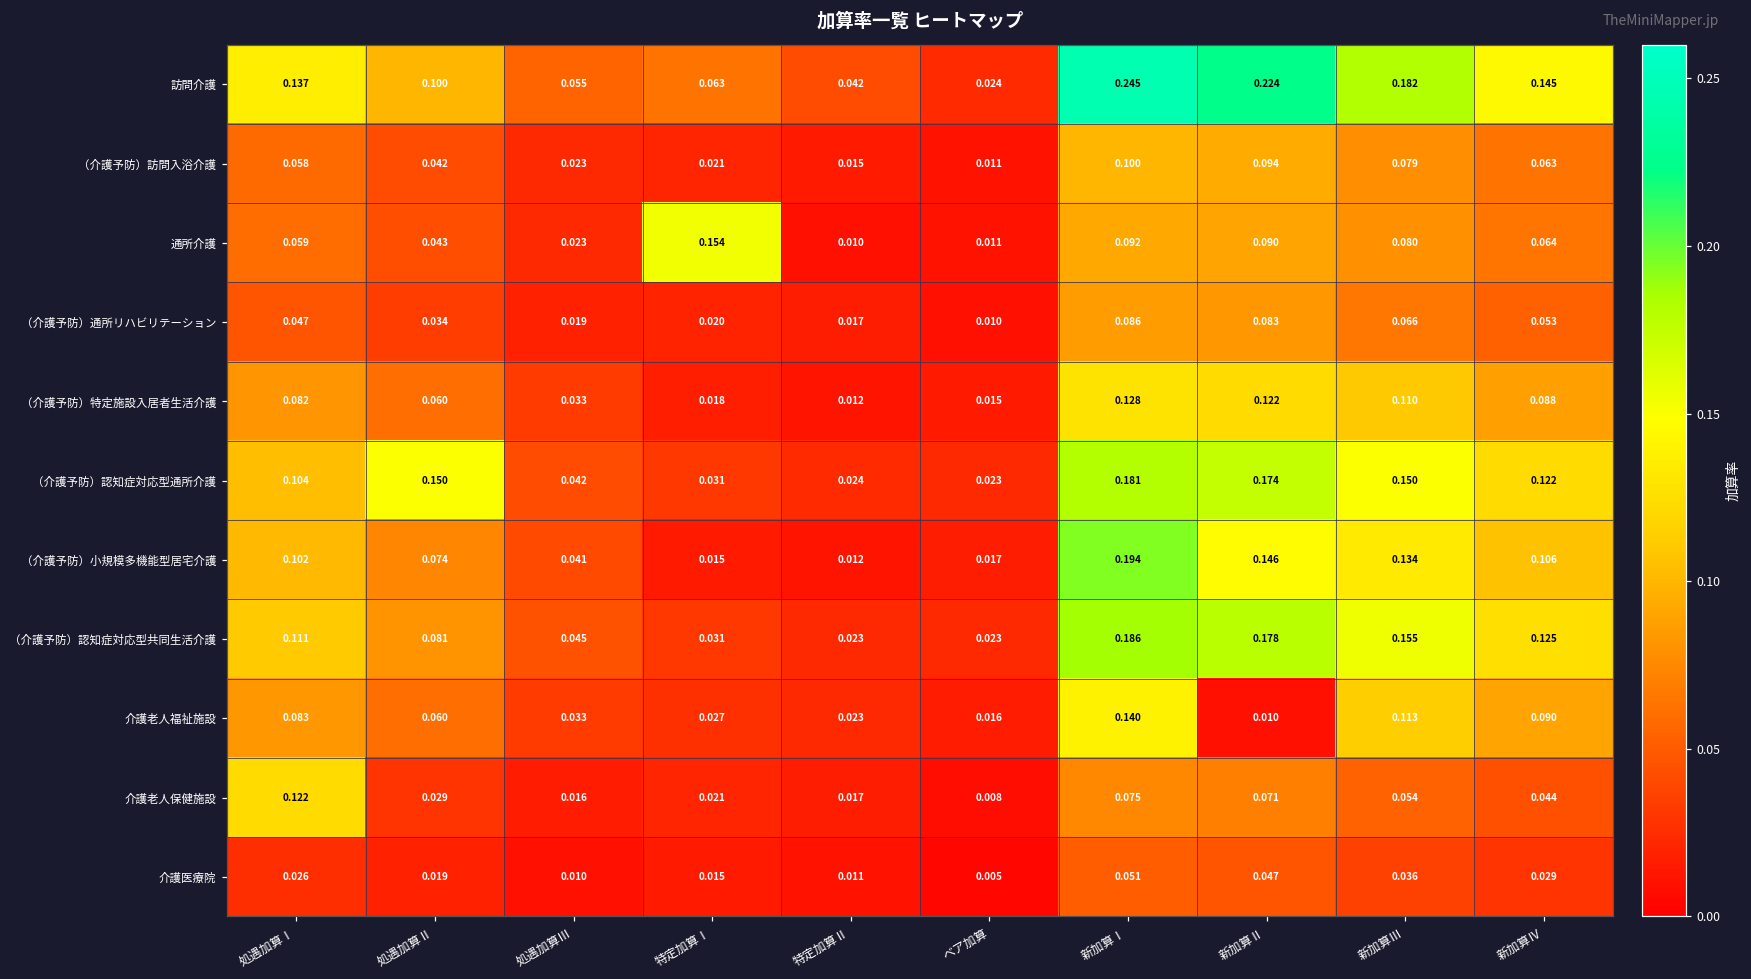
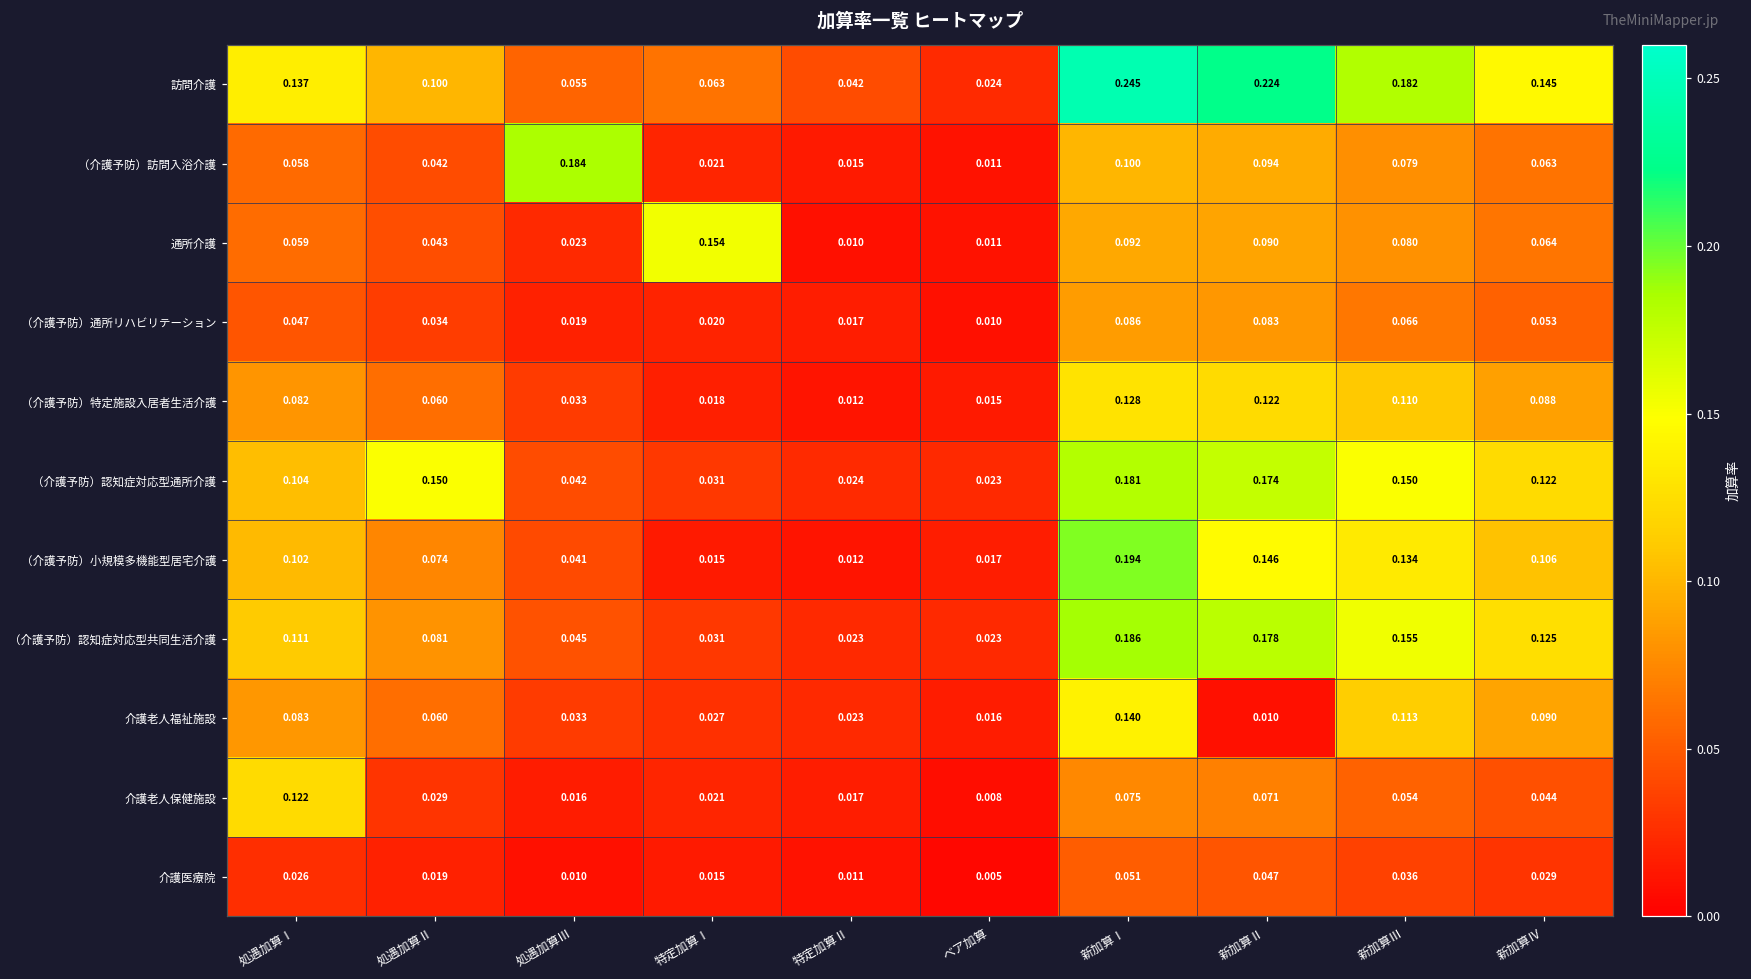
  {
    "訪問介護": {
      "処遇加算Ⅰ": 0.137,
      "処遇加算Ⅱ": 0.100,
      "処遇加算Ⅲ": 0.055,
      "特定加算Ⅰ": 0.063,
      "特定加算Ⅱ": 0.042,
      "ベア加算": 0.024,
      "新加算Ⅰ": 0.245,
      "新加算Ⅱ": 0.224,
      "新加算Ⅲ": 0.182,
      "新加算Ⅳ": 0.145
    },
    "（介護予防）訪問入浴介護": {
      "処遇加算Ⅰ": 0.058,
      "処遇加算Ⅱ": 0.042,
-     "処遇加算Ⅲ": 0.023,
+     "処遇加算Ⅲ": 0.184,
      "特定加算Ⅰ": 0.021,
      "特定加算Ⅱ": 0.015,
      "ベア加算": 0.011,
      "新加算Ⅰ": 0.100,
      "新加算Ⅱ": 0.094,
      "新加算Ⅲ": 0.079,
      "新加算Ⅳ": 0.063
    },
    "通所介護": {
      "処遇加算Ⅰ": 0.059,
      "処遇加算Ⅱ": 0.043,
      "処遇加算Ⅲ": 0.023,
      "特定加算Ⅰ": 0.154,
      "特定加算Ⅱ": 0.010,
      "ベア加算": 0.011,
      "新加算Ⅰ": 0.092,
      "新加算Ⅱ": 0.090,
      "新加算Ⅲ": 0.080,
      "新加算Ⅳ": 0.064
    },
    "（介護予防）通所リハビリテーション": {
      "処遇加算Ⅰ": 0.047,
      "処遇加算Ⅱ": 0.034,
      "処遇加算Ⅲ": 0.019,
      "特定加算Ⅰ": 0.020,
      "特定加算Ⅱ": 0.017,
      "ベア加算": 0.010,
      "新加算Ⅰ": 0.086,
      "新加算Ⅱ": 0.083,
      "新加算Ⅲ": 0.066,
      "新加算Ⅳ": 0.053
    },
    "（介護予防）特定施設入居者生活介護": {
      "処遇加算Ⅰ": 0.082,
      "処遇加算Ⅱ": 0.060,
      "処遇加算Ⅲ": 0.033,
      "特定加算Ⅰ": 0.018,
      "特定加算Ⅱ": 0.012,
      "ベア加算": 0.015,
      "新加算Ⅰ": 0.128,
      "新加算Ⅱ": 0.122,
      "新加算Ⅲ": 0.110,
      "新加算Ⅳ": 0.088
    },
    "（介護予防）認知症対応型通所介護": {
      "処遇加算Ⅰ": 0.104,
      "処遇加算Ⅱ": 0.150,
      "処遇加算Ⅲ": 0.042,
      "特定加算Ⅰ": 0.031,
      "特定加算Ⅱ": 0.024,
      "ベア加算": 0.023,
      "新加算Ⅰ": 0.181,
      "新加算Ⅱ": 0.174,
      "新加算Ⅲ": 0.150,
      "新加算Ⅳ": 0.122
    },
    "（介護予防）小規模多機能型居宅介護": {
      "処遇加算Ⅰ": 0.102,
      "処遇加算Ⅱ": 0.074,
      "処遇加算Ⅲ": 0.041,
      "特定加算Ⅰ": 0.015,
      "特定加算Ⅱ": 0.012,
      "ベア加算": 0.017,
      "新加算Ⅰ": 0.194,
      "新加算Ⅱ": 0.146,
      "新加算Ⅲ": 0.134,
      "新加算Ⅳ": 0.106
    },
    "（介護予防）認知症対応型共同生活介護": {
      "処遇加算Ⅰ": 0.111,
      "処遇加算Ⅱ": 0.081,
      "処遇加算Ⅲ": 0.045,
      "特定加算Ⅰ": 0.031,
      "特定加算Ⅱ": 0.023,
      "ベア加算": 0.023,
      "新加算Ⅰ": 0.186,
      "新加算Ⅱ": 0.178,
      "新加算Ⅲ": 0.155,
      "新加算Ⅳ": 0.125
    },
    "介護老人福祉施設": {
      "処遇加算Ⅰ": 0.083,
      "処遇加算Ⅱ": 0.060,
      "処遇加算Ⅲ": 0.033,
      "特定加算Ⅰ": 0.027,
      "特定加算Ⅱ": 0.023,
      "ベア加算": 0.016,
      "新加算Ⅰ": 0.140,
      "新加算Ⅱ": 0.010,
      "新加算Ⅲ": 0.113,
      "新加算Ⅳ": 0.090
    },
    "介護老人保健施設": {
      "処遇加算Ⅰ": 0.122,
      "処遇加算Ⅱ": 0.029,
      "処遇加算Ⅲ": 0.016,
      "特定加算Ⅰ": 0.021,
      "特定加算Ⅱ": 0.017,
      "ベア加算": 0.008,
      "新加算Ⅰ": 0.075,
      "新加算Ⅱ": 0.071,
      "新加算Ⅲ": 0.054,
      "新加算Ⅳ": 0.044
    },
    "介護医療院": {
      "処遇加算Ⅰ": 0.026,
      "処遇加算Ⅱ": 0.019,
      "処遇加算Ⅲ": 0.010,
      "特定加算Ⅰ": 0.015,
      "特定加算Ⅱ": 0.011,
      "ベア加算": 0.005,
      "新加算Ⅰ": 0.051,
      "新加算Ⅱ": 0.047,
      "新加算Ⅲ": 0.036,
      "新加算Ⅳ": 0.029
    }
  }
